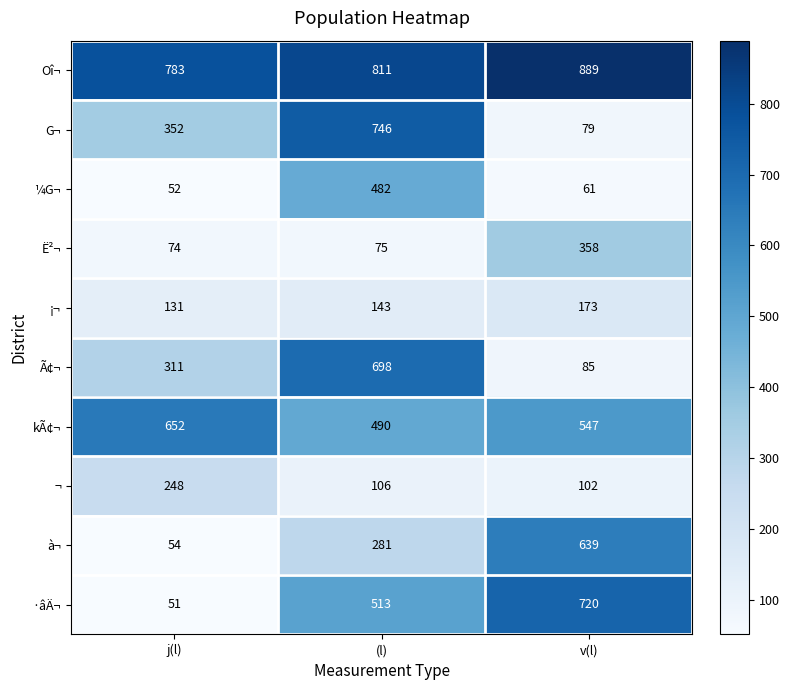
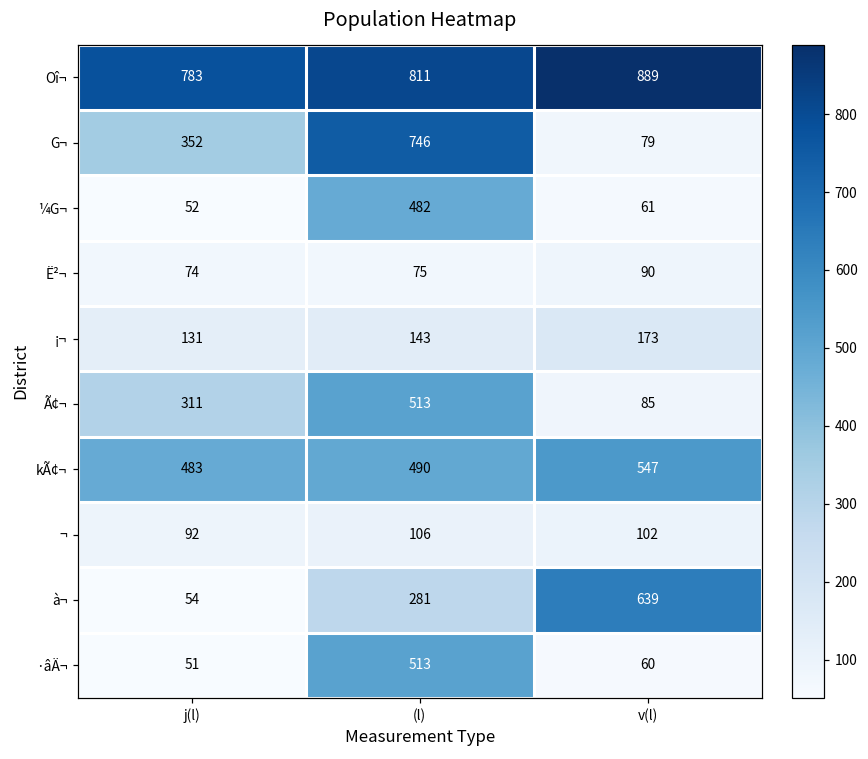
  {
    "Oî¬": {
      "j(l)": 783,
      "(l)": 811,
      "v(l)": 889
    },
    "G¬": {
      "j(l)": 352,
      "(l)": 746,
      "v(l)": 79
    },
    "¼G¬": {
      "j(l)": 52,
      "(l)": 482,
      "v(l)": 61
    },
    "Ë²¬": {
      "j(l)": 74,
      "(l)": 75,
-     "v(l)": 358
+     "v(l)": 90
    },
    "¡¬": {
      "j(l)": 131,
      "(l)": 143,
      "v(l)": 173
    },
    "Ã¢¬": {
      "j(l)": 311,
-     "(l)": 698,
+     "(l)": 513,
      "v(l)": 85
    },
    "kÃ¢¬": {
-     "j(l)": 652,
+     "j(l)": 483,
      "(l)": 490,
      "v(l)": 547
    },
    "¬": {
-     "j(l)": 248,
+     "j(l)": 92,
      "(l)": 106,
      "v(l)": 102
    },
    "à¬": {
      "j(l)": 54,
      "(l)": 281,
      "v(l)": 639
    },
    "·âÄ¬": {
      "j(l)": 51,
      "(l)": 513,
-     "v(l)": 720
+     "v(l)": 60
    }
  }
